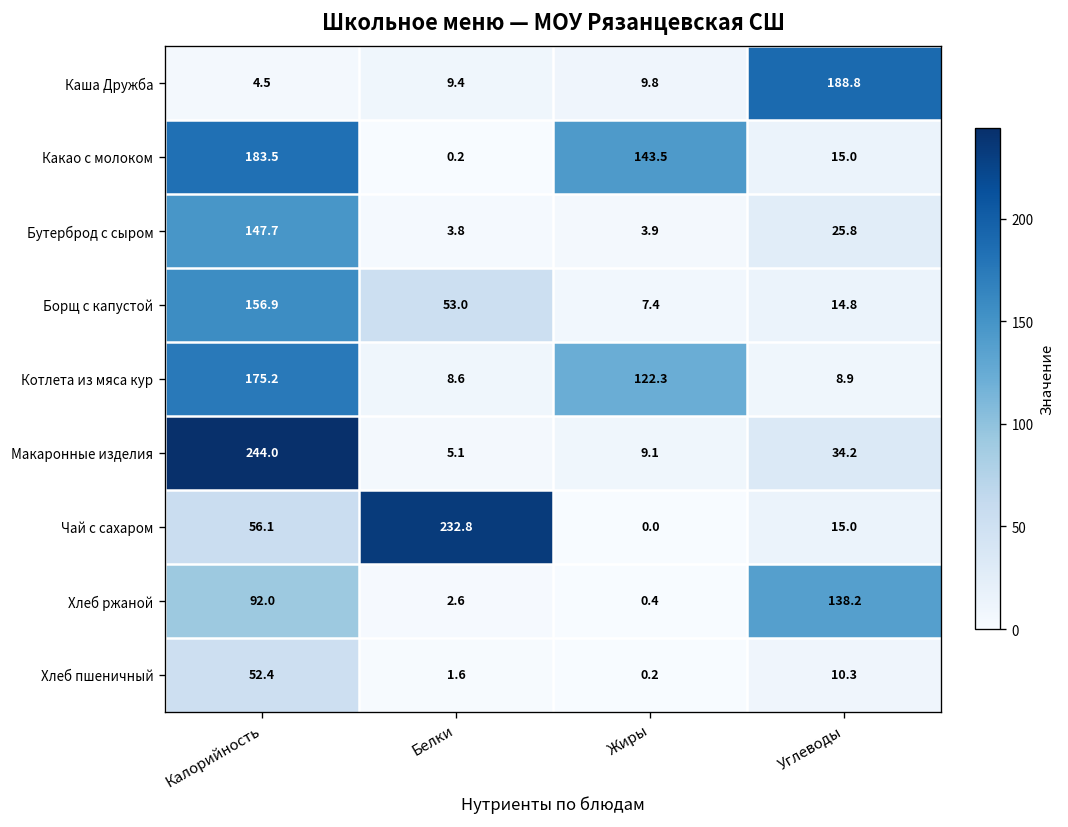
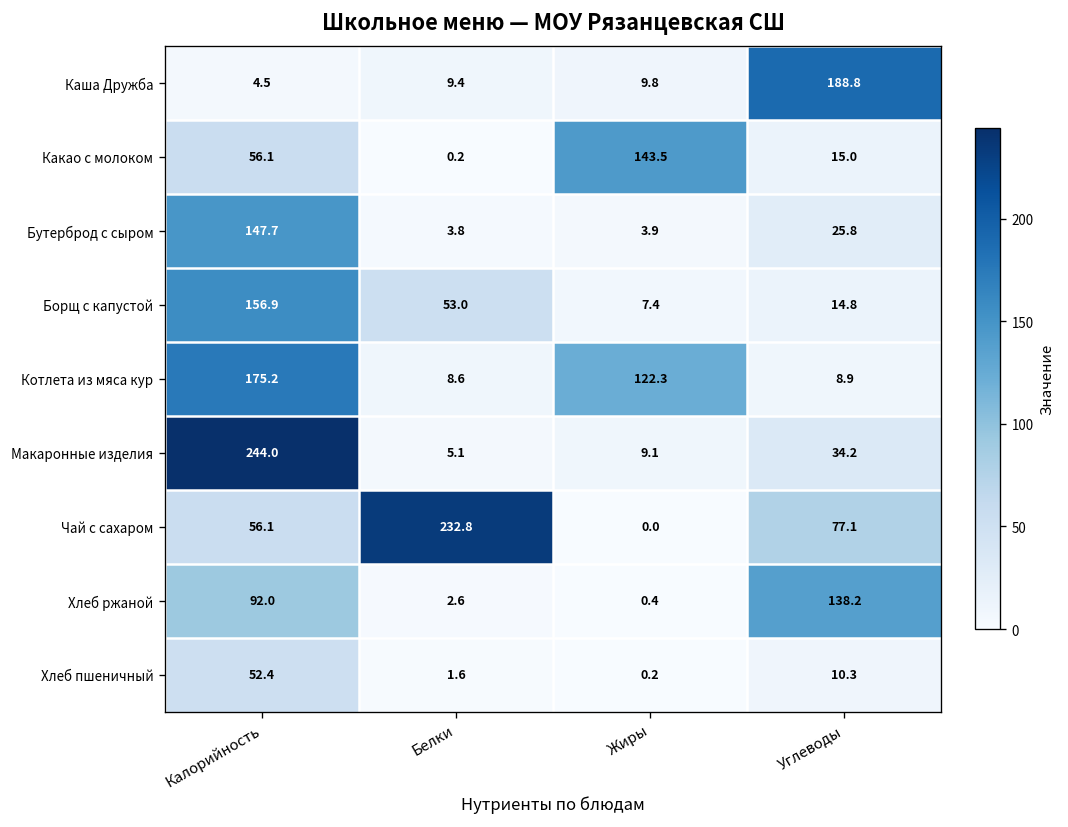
  {
    "Каша Дружба": {
      "Калорийность": 4.5,
      "Белки": 9.4,
      "Жиры": 9.8,
      "Углеводы": 188.8
    },
    "Какао с молоком": {
-     "Калорийность": 183.5,
+     "Калорийность": 56.1,
      "Белки": 0.2,
      "Жиры": 143.5,
      "Углеводы": 15.0
    },
    "Бутерброд с сыром": {
      "Калорийность": 147.7,
      "Белки": 3.8,
      "Жиры": 3.9,
      "Углеводы": 25.8
    },
    "Борщ с капустой": {
      "Калорийность": 156.9,
      "Белки": 53.0,
      "Жиры": 7.4,
      "Углеводы": 14.8
    },
    "Котлета из мяса кур": {
      "Калорийность": 175.2,
      "Белки": 8.6,
      "Жиры": 122.3,
      "Углеводы": 8.9
    },
    "Макаронные изделия": {
      "Калорийность": 244.0,
      "Белки": 5.1,
      "Жиры": 9.1,
      "Углеводы": 34.2
    },
    "Чай с сахаром": {
      "Калорийность": 56.1,
      "Белки": 232.8,
      "Жиры": 0.0,
-     "Углеводы": 15.0
+     "Углеводы": 77.1
    },
    "Хлеб ржаной": {
      "Калорийность": 92.0,
      "Белки": 2.6,
      "Жиры": 0.4,
      "Углеводы": 138.2
    },
    "Хлеб пшеничный": {
      "Калорийность": 52.4,
      "Белки": 1.6,
      "Жиры": 0.2,
      "Углеводы": 10.3
    }
  }
